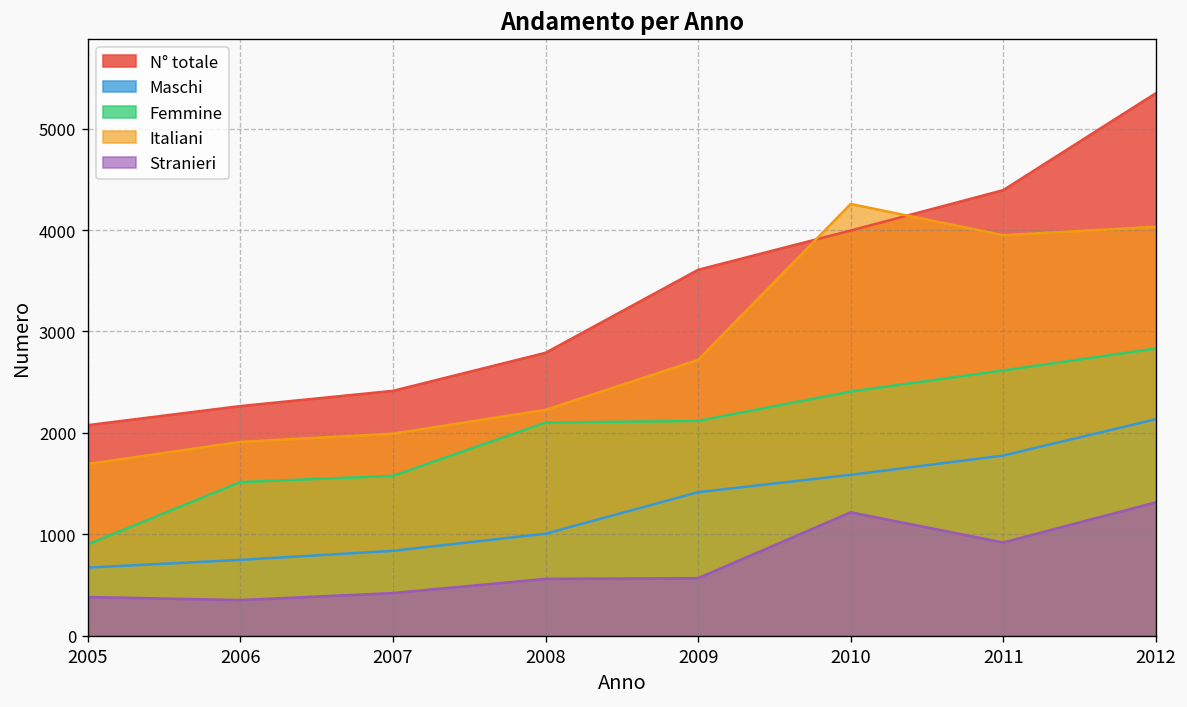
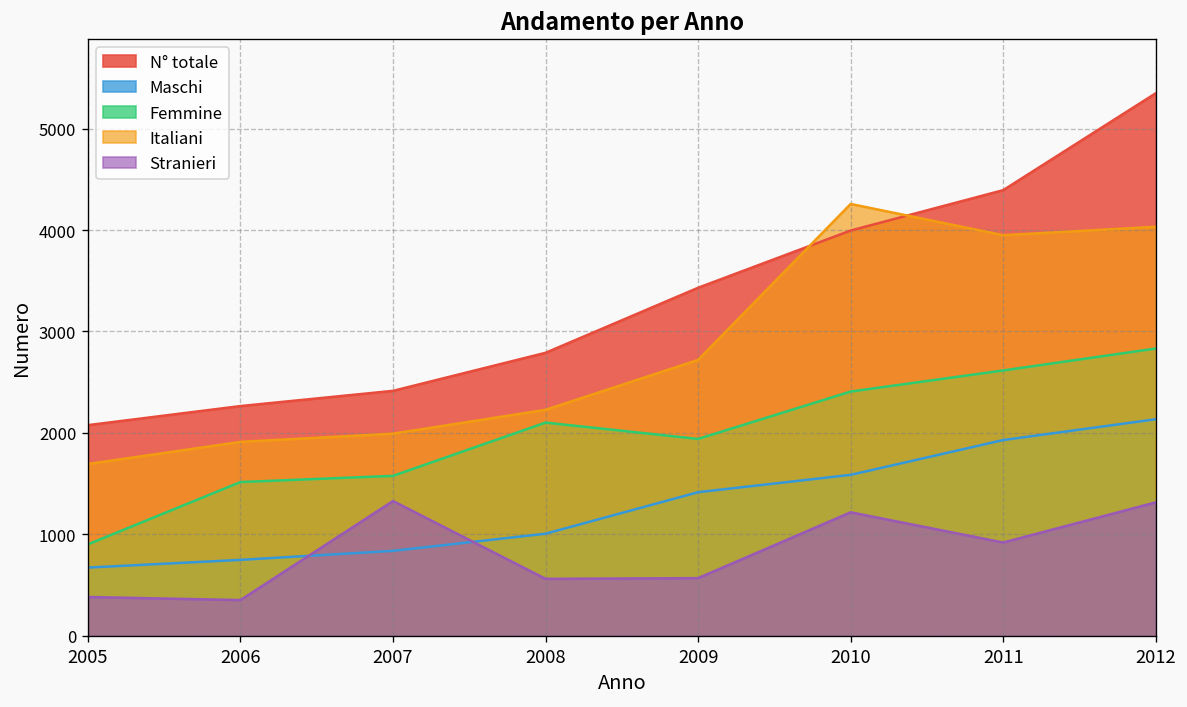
  {
    "N° totale": {
      "2005": 2100,
      "2006": 2300,
      "2007": 2400,
      "2008": 2800,
-     "2009": 3600,
+     "2009": 3400,
      "2010": 4000,
      "2011": 4400,
      "2012": 5300
    },
    "Maschi": {
      "2005": 700,
      "2006": 700,
      "2007": 800,
      "2008": 1000,
      "2009": 1400,
      "2010": 1600,
-     "2011": 1800,
+     "2011": 1900,
      "2012": 2100
    },
    "Femmine": {
      "2005": 900,
      "2006": 1500,
      "2007": 1600,
      "2008": 2100,
-     "2009": 2100,
+     "2009": 1900,
      "2010": 2400,
      "2011": 2600,
      "2012": 2800
    },
    "Italiani": {
      "2005": 1700,
      "2006": 1900,
      "2007": 2000,
      "2008": 2200,
      "2009": 2700,
      "2010": 4300,
      "2011": 3900,
      "2012": 4000
    },
    "Stranieri": {
      "2005": 400,
      "2006": 400,
-     "2007": 400,
+     "2007": 1300,
      "2008": 600,
      "2009": 600,
      "2010": 1200,
      "2011": 900,
      "2012": 1300
    }
  }
